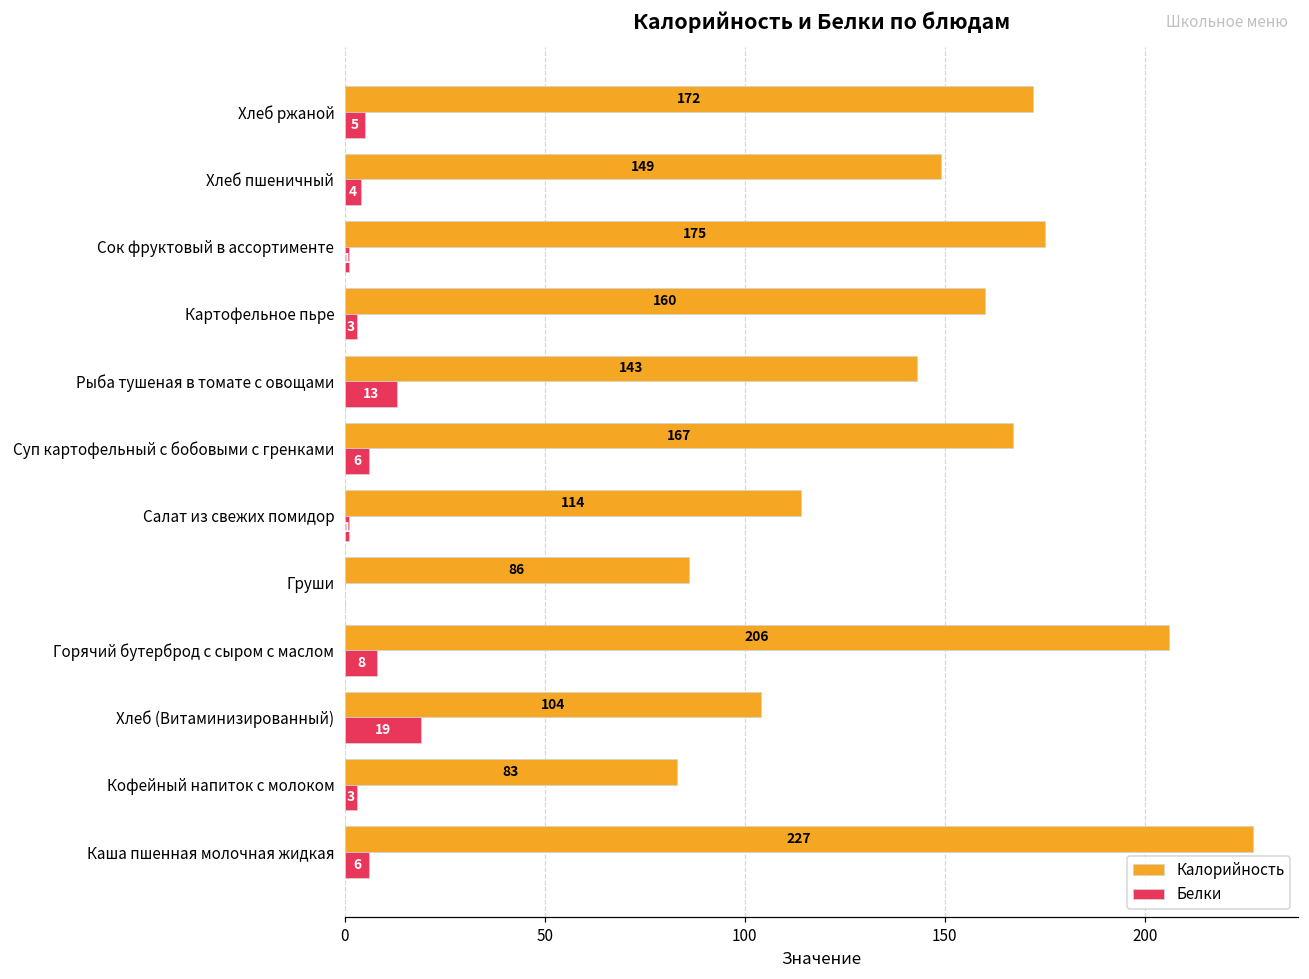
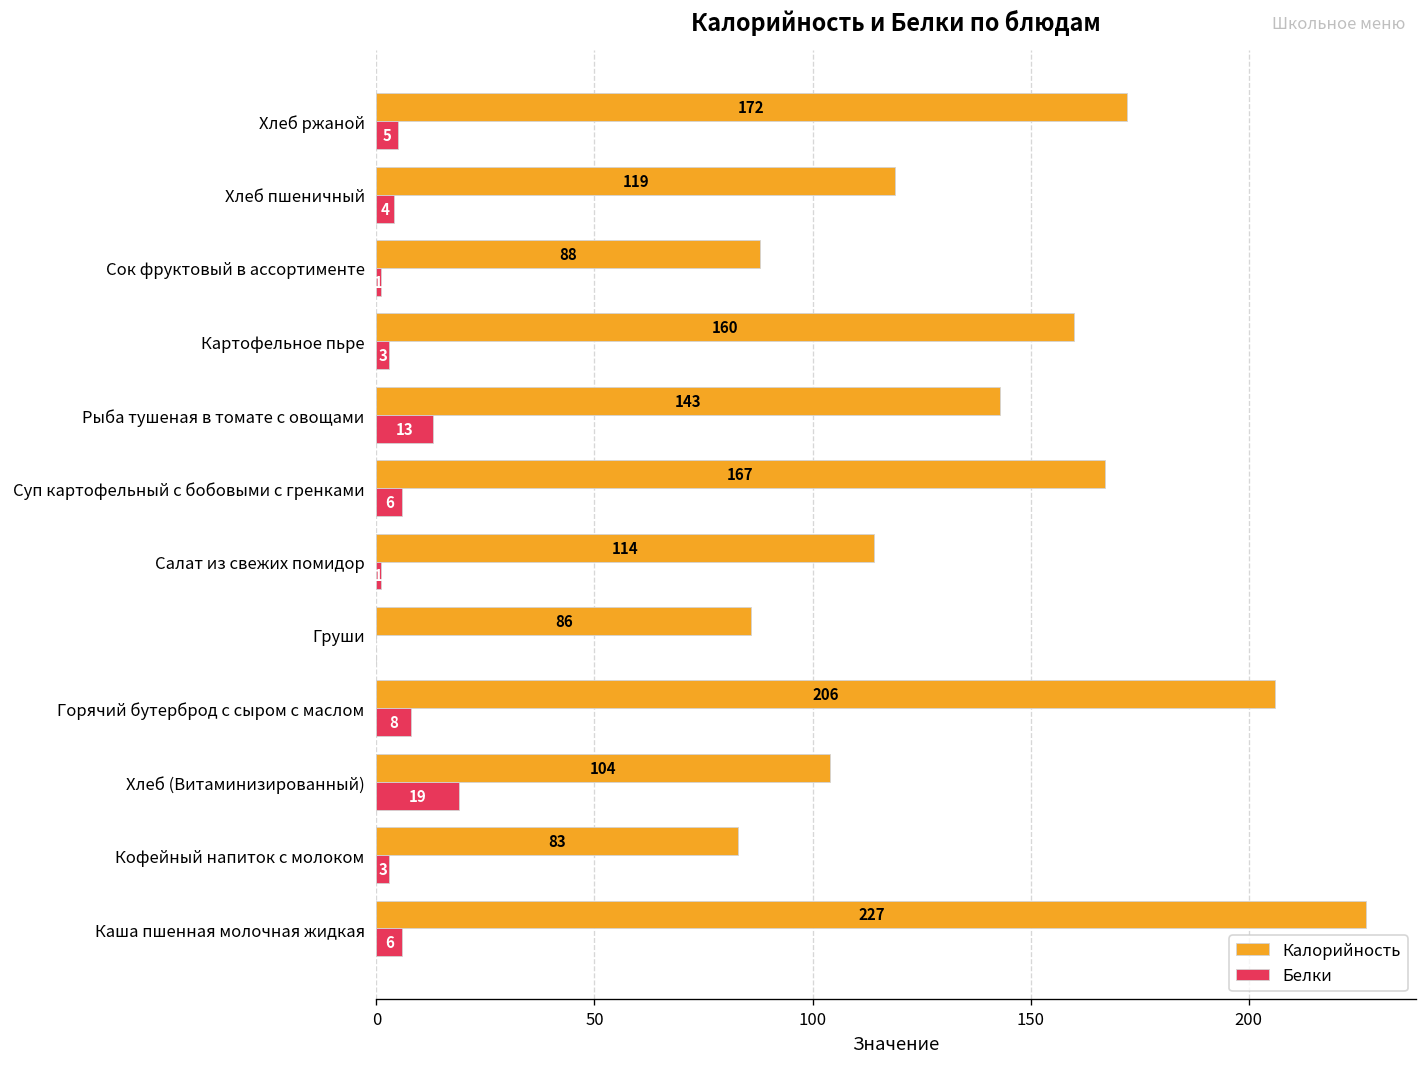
  {
    "Калорийность": {
      "Хлеб ржаной": 172,
-     "Хлеб пшеничный": 149,
-     "Сок фруктовый в ассортименте": 175,
+     "Хлеб пшеничный": 119,
+     "Сок фруктовый в ассортименте": 88,
      "Картофельное пьре": 160,
      "Рыба тушеная в томате с овощами": 143,
      "Суп картофельный с бобовыми с гренками": 167,
      "Салат из свежих помидор": 114,
      "Груши": 86,
      "Горячий бутерброд с сыром с маслом": 206,
      "Хлеб (Витаминизированный)": 104,
      "Кофейный напиток с молоком": 83,
      "Каша пшенная молочная жидкая": 227
    },
    "Белки": {
      "Хлеб ржаной": 5,
      "Хлеб пшеничный": 4,
      "Картофельное пьре": 3,
      "Рыба тушеная в томате с овощами": 13,
      "Суп картофельный с бобовыми с гренками": 6,
      "Горячий бутерброд с сыром с маслом": 8,
      "Хлеб (Витаминизированный)": 19,
      "Кофейный напиток с молоком": 3,
      "Каша пшенная молочная жидкая": 6
    }
  }
